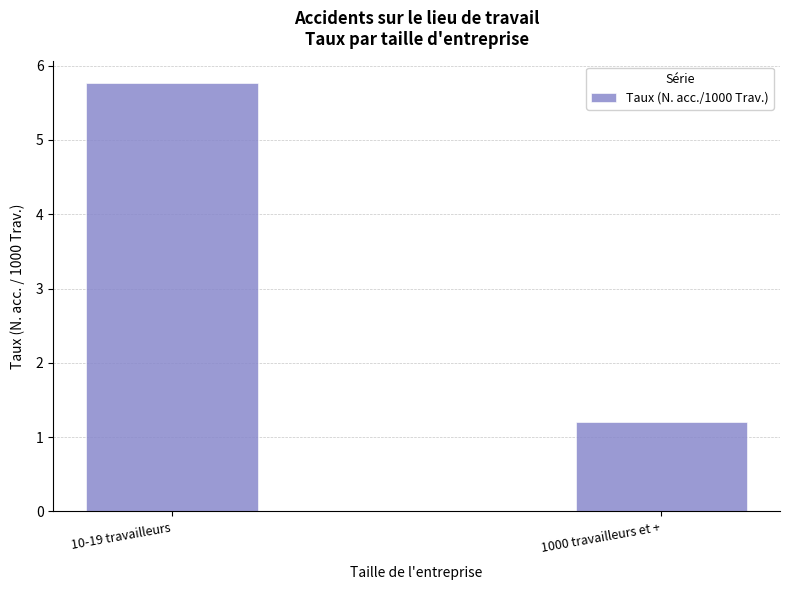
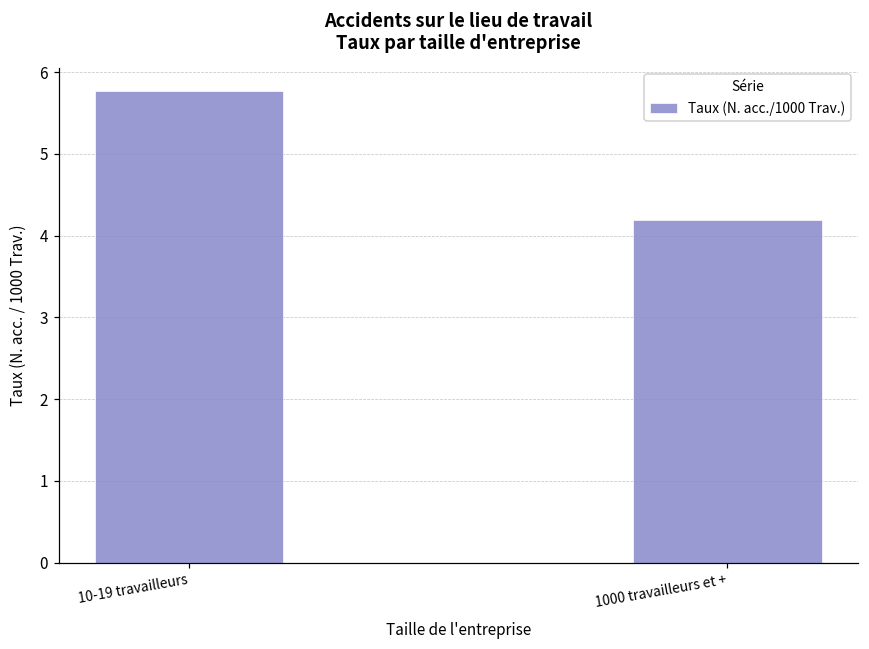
  {
    "10-19 travailleurs": 5.8,
-   "1000 travailleurs et +": 1.2
+   "1000 travailleurs et +": 4.2
  }
